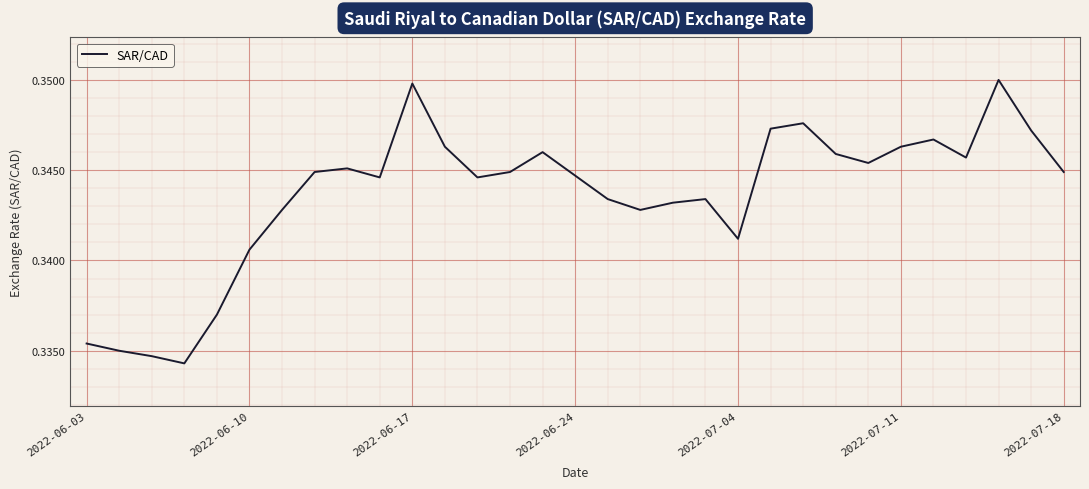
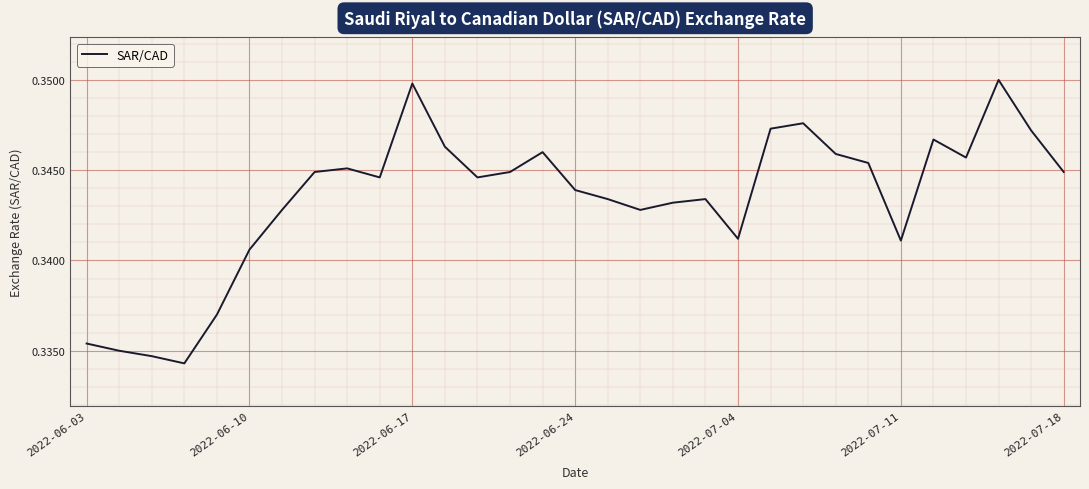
  {
    "2022-06-03": 0.3354,
    "2022-06-10": 0.3406,
    "2022-06-17": 0.3498,
-   "2022-06-24": 0.3447,
+   "2022-06-24": 0.3439,
    "2022-07-04": 0.3412,
-   "2022-07-11": 0.3463,
+   "2022-07-11": 0.3411,
    "2022-07-18": 0.3449
  }
